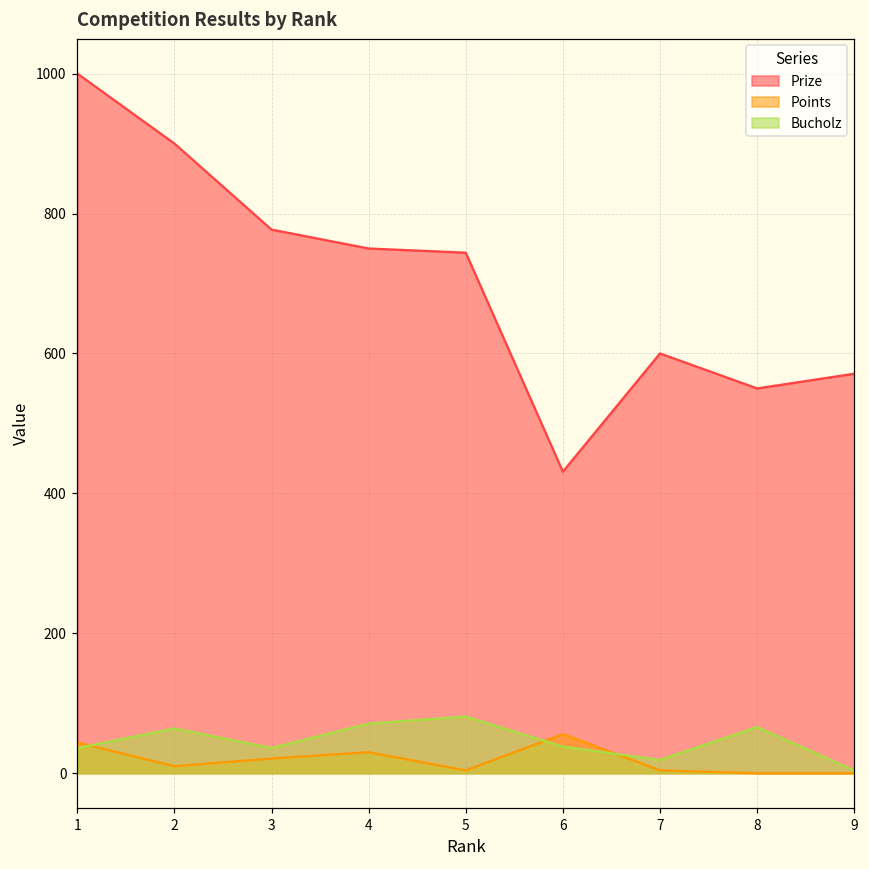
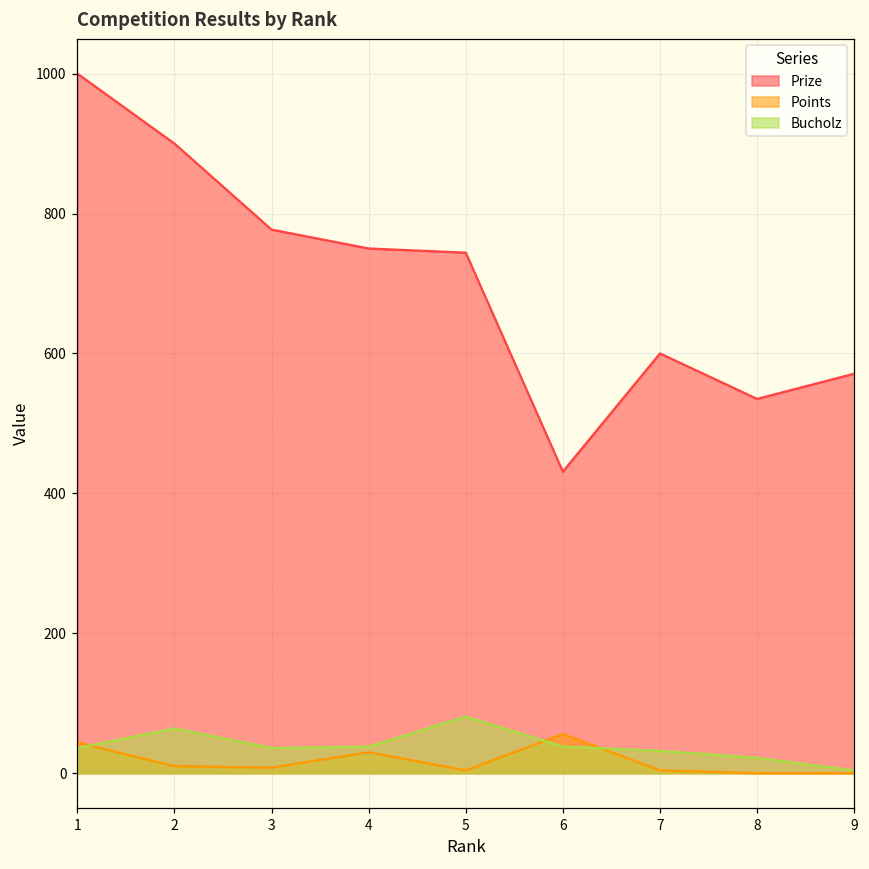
  {
    "Prize": {
      "1": 1000,
      "2": 900,
      "3": 780,
      "4": 750,
      "5": 740,
      "6": 430,
      "7": 600,
-     "8": 550,
+     "8": 540,
      "9": 570
    },
    "Points": {
      "1": 40,
      "2": 10,
-     "3": 20,
+     "3": 10,
      "4": 30,
      "5": 0,
      "6": 60,
      "7": 0,
      "8": 0
    },
    "Bucholz": {
      "1": 40,
      "2": 60,
      "3": 40,
-     "4": 70,
+     "4": 40,
      "5": 80,
      "6": 40,
-     "7": 20,
-     "8": 70
+     "7": 30,
+     "8": 20
    }
  }
